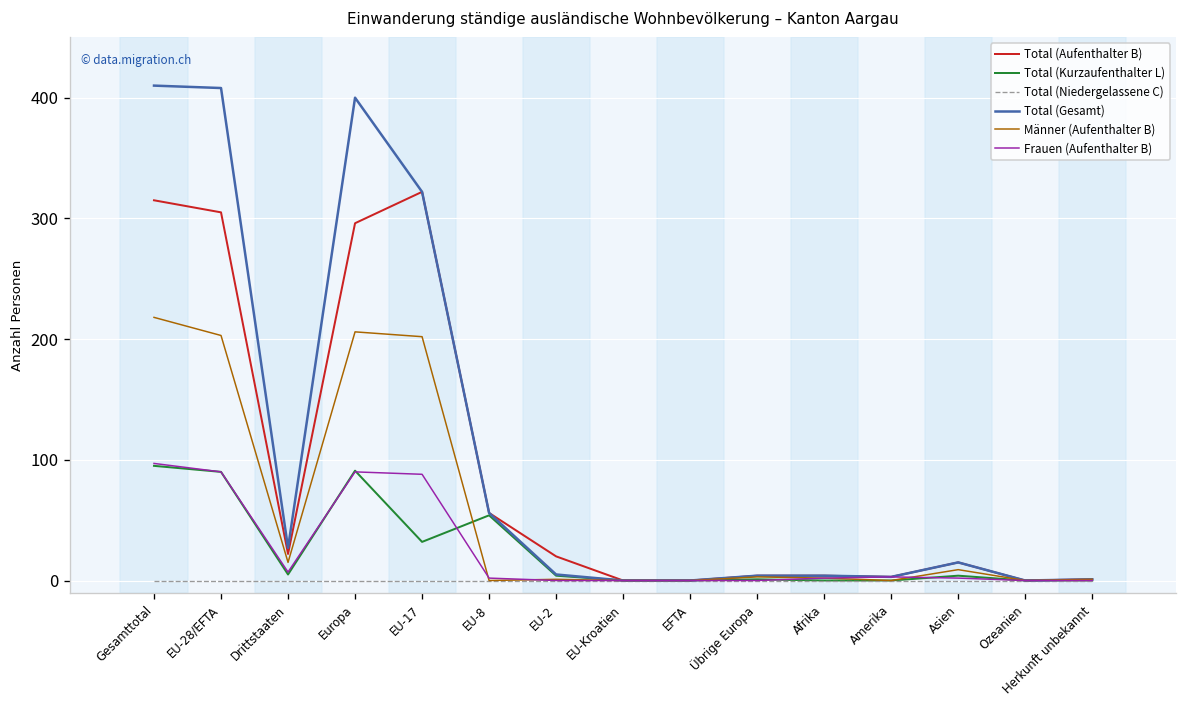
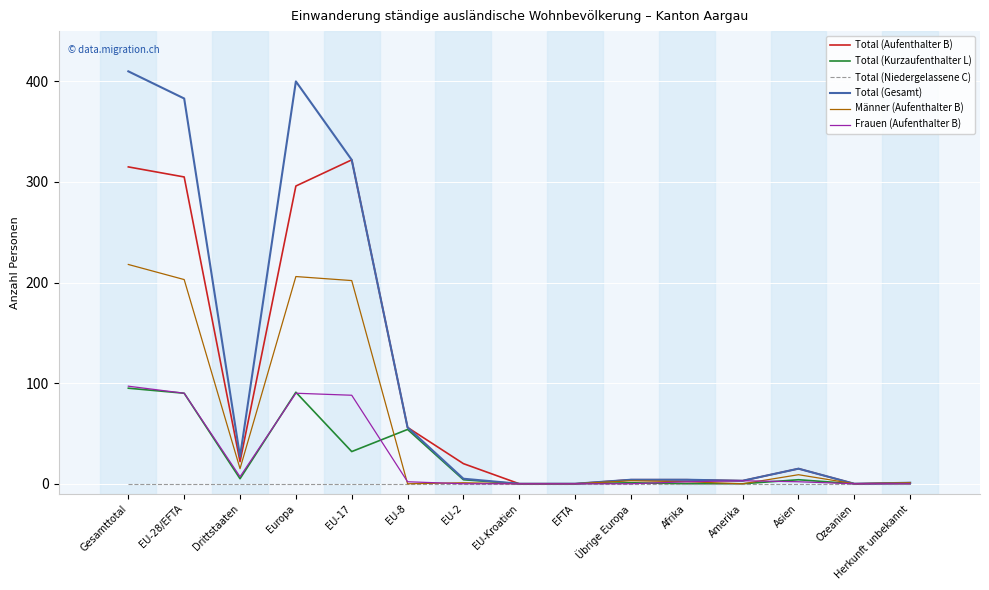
  {
    "Total (Aufenthalter B)": {
      "Gesamttotal": 315,
      "EU-28/EFTA": 305,
      "Drittstaaten": 22,
      "Europa": 296,
      "EU-2": 20
    },
    "Total (Kurzaufenthalter L)": {
      "EU-17": 32
    },
    "Total (Niedergelassene C)": {
      "Gesamttotal": 0,
      "EU-28/EFTA": 0,
      "Drittstaaten": 0,
      "Europa": 0,
      "EU-17": 0
    },
    "Total (Gesamt)": {
      "Gesamttotal": 410,
-     "EU-28/EFTA": 408,
+     "EU-28/EFTA": 383,
      "Drittstaaten": 27,
      "Europa": 400
    },
    "Männer (Aufenthalter B)": {
      "Gesamttotal": 218,
      "EU-28/EFTA": 203,
      "Drittstaaten": 15,
      "Europa": 206,
      "EU-17": 202,
      "Asien": 9
    },
    "Frauen (Aufenthalter B)": {
      "EU-17": 88
    }
  }
